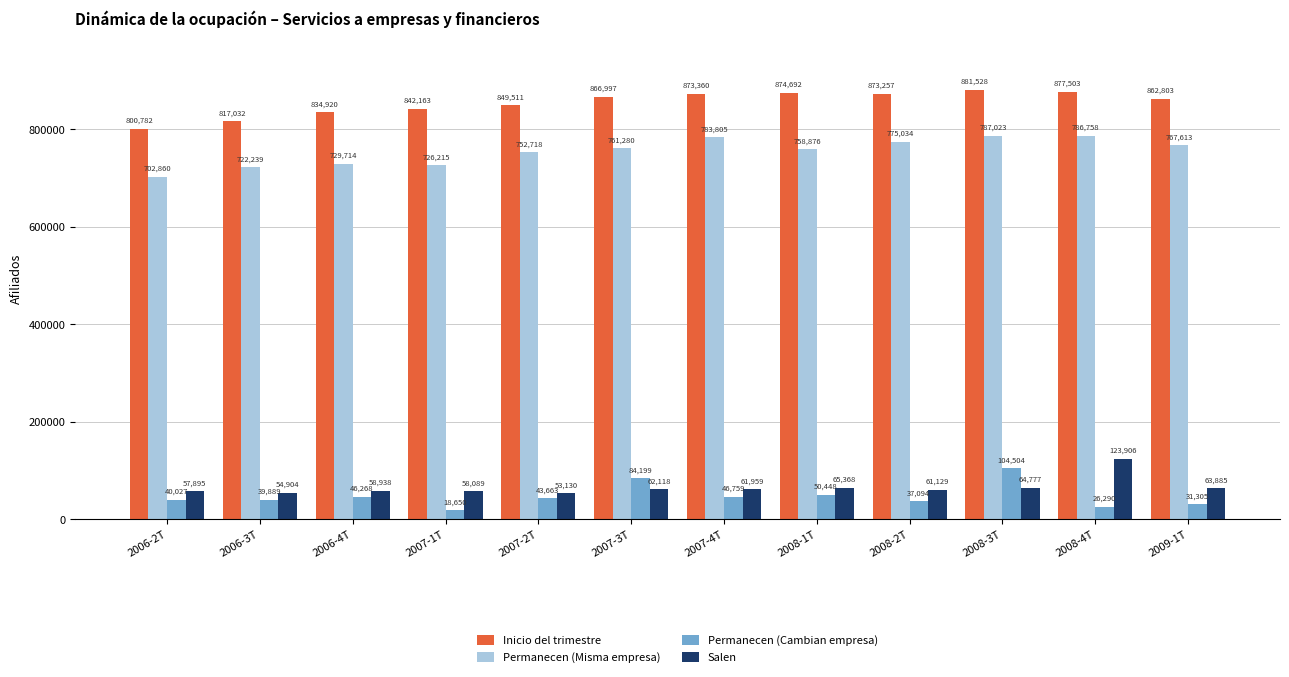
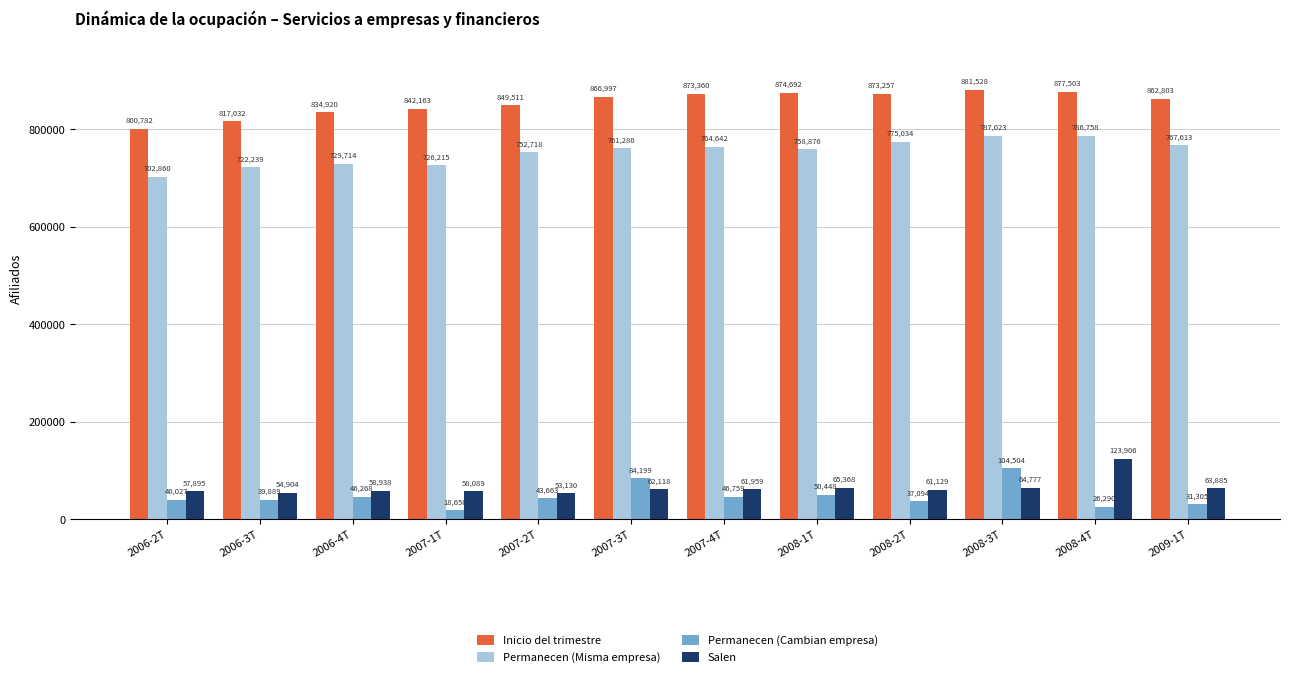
  {
    "Inicio del trimestre": {
      "2006-2T": "800,782",
      "2006-3T": "817,032",
      "2006-4T": "834,920",
      "2007-1T": "842,163",
      "2007-2T": "849,511",
      "2007-3T": "866,997",
      "2007-4T": "873,360",
      "2008-1T": "874,692",
      "2008-2T": "873,257",
      "2008-3T": "881,528",
      "2008-4T": "877,503",
      "2009-1T": "862,803"
    },
    "Permanecen (Misma empresa)": {
      "2006-2T": "702,860",
      "2006-3T": "722,239",
      "2006-4T": "729,714",
      "2007-1T": "726,215",
      "2007-2T": "752,718",
      "2007-3T": "761,280",
-     "2007-4T": "783,805",
+     "2007-4T": "764,642",
      "2008-1T": "758,876",
      "2008-2T": "775,034",
      "2008-3T": "787,023",
      "2008-4T": "786,758",
      "2009-1T": "767,613"
    },
    "Permanecen (Cambian empresa)": {
      "2006-2T": "40,027",
      "2006-3T": "39,889",
      "2006-4T": "46,268",
      "2007-1T": "18,650",
      "2007-2T": "43,663",
      "2007-3T": "84,199",
      "2007-4T": "46,759",
      "2008-1T": "50,448",
      "2008-2T": "37,094",
      "2008-3T": "104,504",
      "2008-4T": "26,290",
      "2009-1T": "31,305"
    },
    "Salen": {
      "2006-2T": "57,895",
      "2006-3T": "54,904",
      "2006-4T": "58,938",
      "2007-1T": "58,089",
      "2007-2T": "53,130",
      "2007-3T": "62,118",
      "2007-4T": "61,959",
      "2008-1T": "65,368",
      "2008-2T": "61,129",
      "2008-3T": "64,777",
      "2008-4T": "123,906",
      "2009-1T": "63,885"
    }
  }
